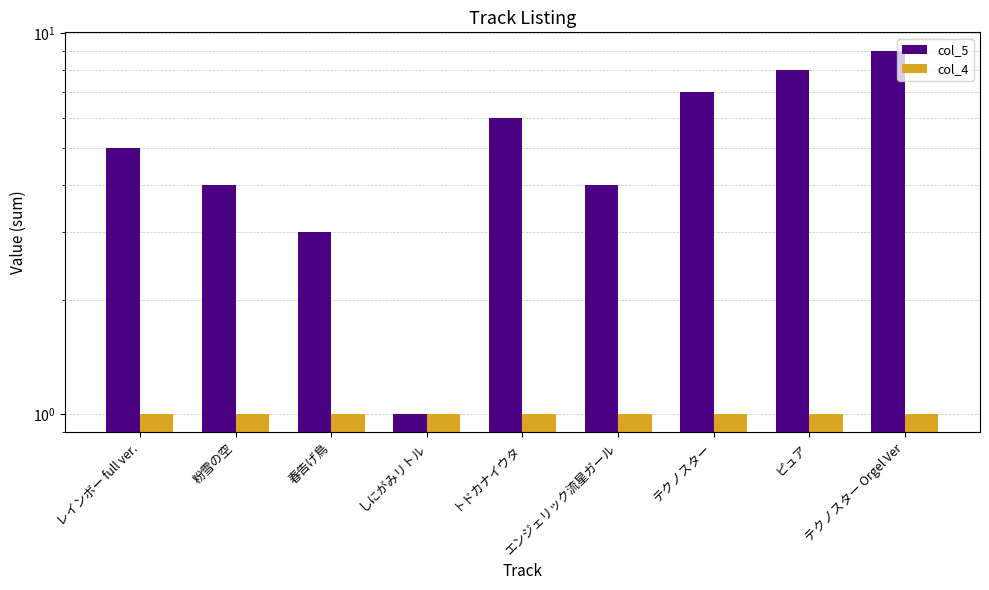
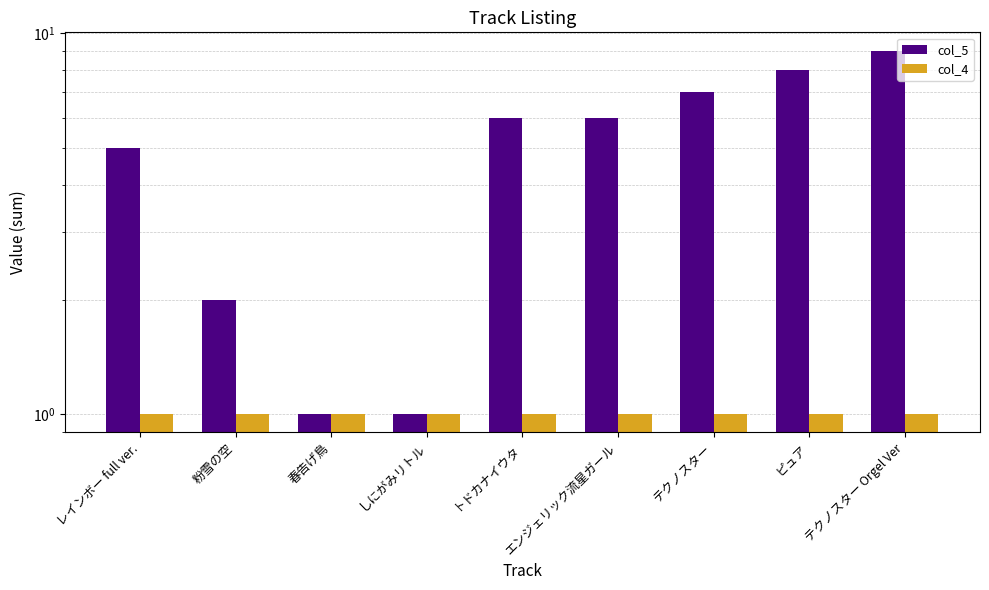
  {
    "col_5": {
      "レインボー full ver.": 5,
-     "粉雪の空": 4,
-     "春告げ鳥": 3,
+     "粉雪の空": 2,
+     "春告げ鳥": 1,
      "しにがみリトル": 1,
      "トドカナイウタ": 6,
-     "エンジェリック流星ガール": 4,
+     "エンジェリック流星ガール": 6,
      "テクノスター": 7,
      "ピュア": 8,
      "テクノスター Orgel Ver": 9
    },
    "col_4": {
      "レインボー full ver.": 1,
      "粉雪の空": 1,
      "春告げ鳥": 1,
      "しにがみリトル": 1,
      "トドカナイウタ": 1,
      "エンジェリック流星ガール": 1,
      "テクノスター": 1,
      "ピュア": 1,
      "テクノスター Orgel Ver": 1
    }
  }
